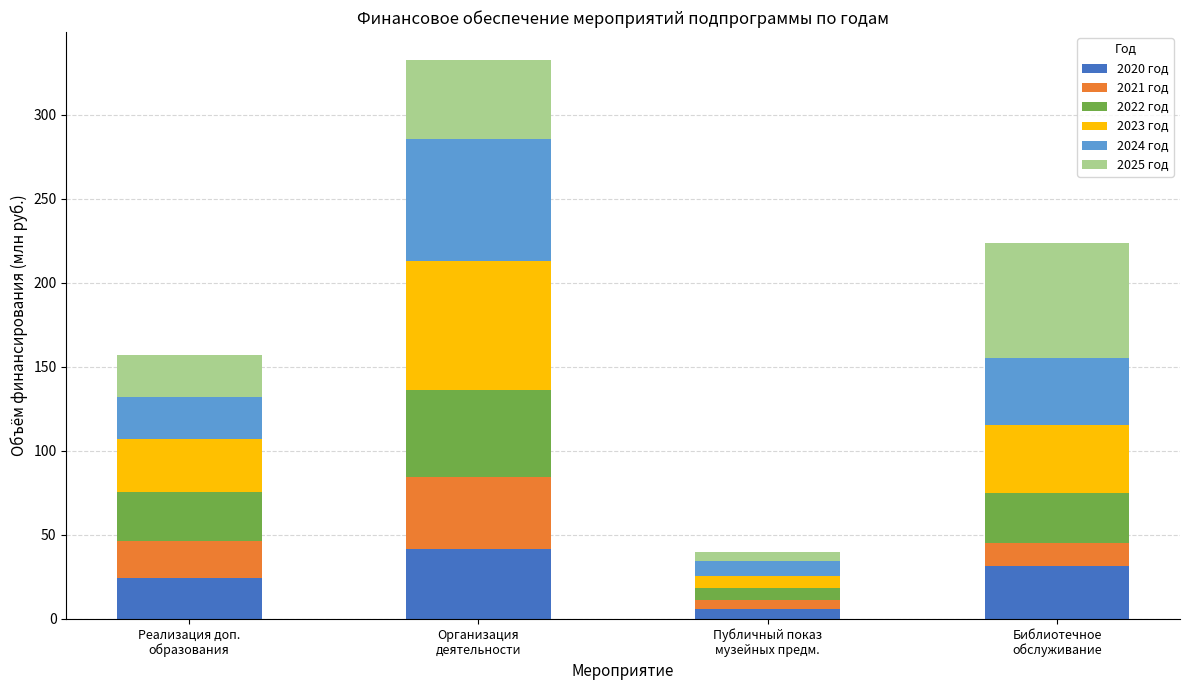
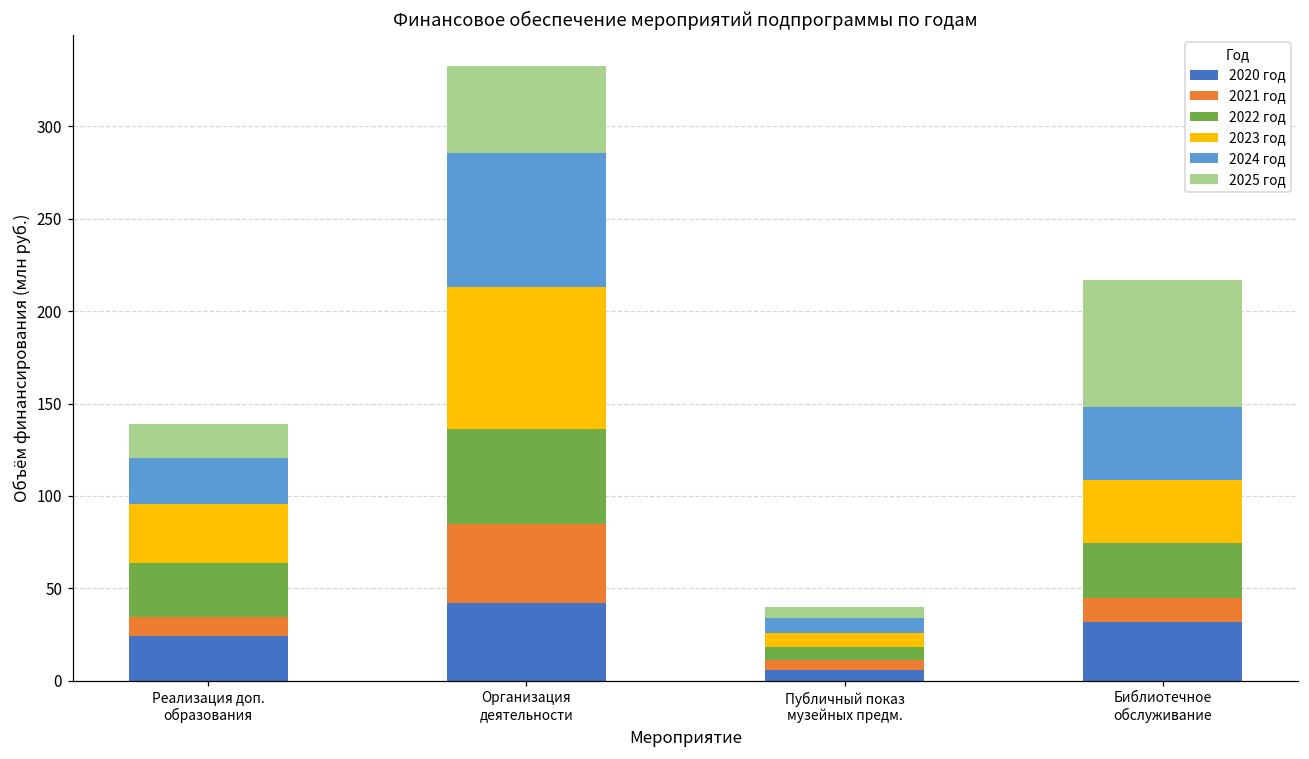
  {
    "2021 год": {
-     "Реализация доп. образования": 22,
+     "Реализация доп. образования": 10,
      "Организация деятельности": 43,
      "Публичный показ музейных предм.": 6,
      "Библиотечное обслуживание": 13
    },
    "2022 год": {
      "Реализация доп. образования": 29,
      "Организация деятельности": 51,
      "Публичный показ музейных предм.": 7,
      "Библиотечное обслуживание": 30
    },
    "2023 год": {
      "Реализация доп. образования": 32,
      "Организация деятельности": 77,
      "Публичный показ музейных предм.": 7,
-     "Библиотечное обслуживание": 41
+     "Библиотечное обслуживание": 34
    },
    "2025 год": {
-     "Реализация доп. образования": 25,
+     "Реализация доп. образования": 18,
      "Организация деятельности": 47,
      "Публичный показ музейных предм.": 6,
      "Библиотечное обслуживание": 69
    }
  }
